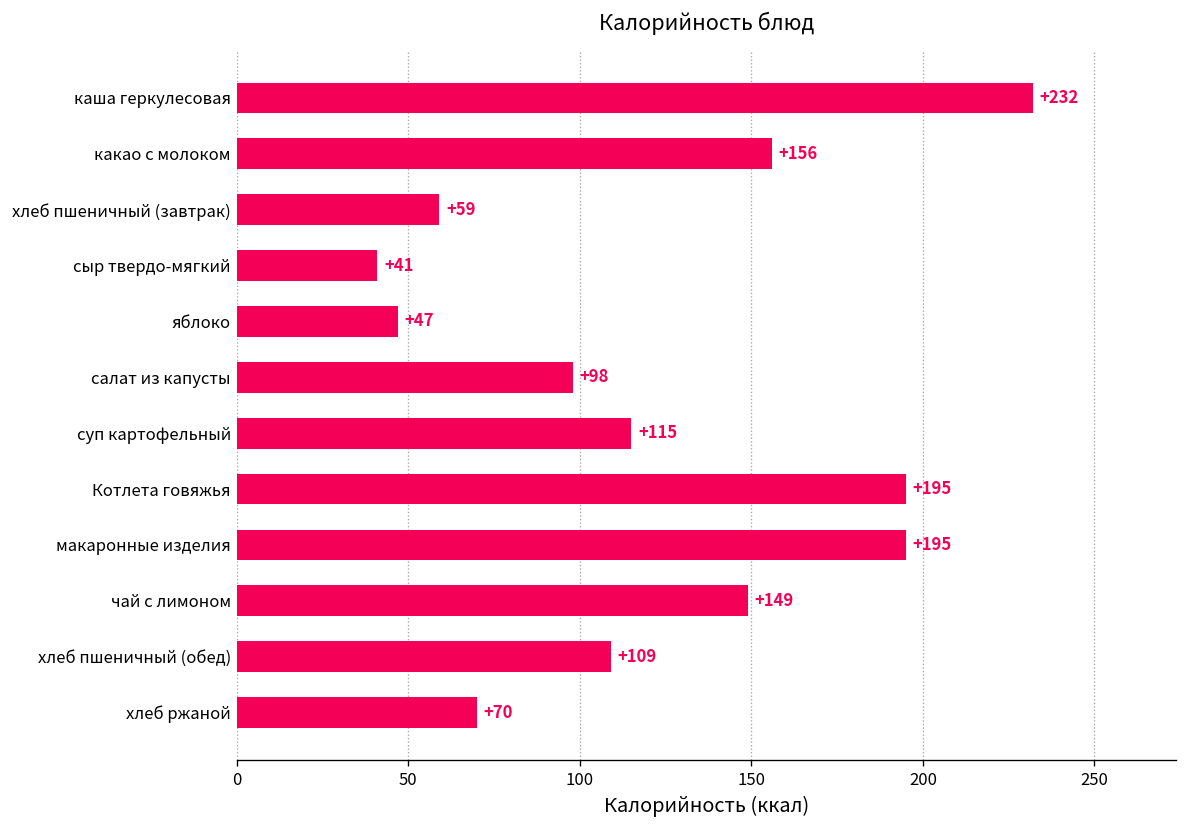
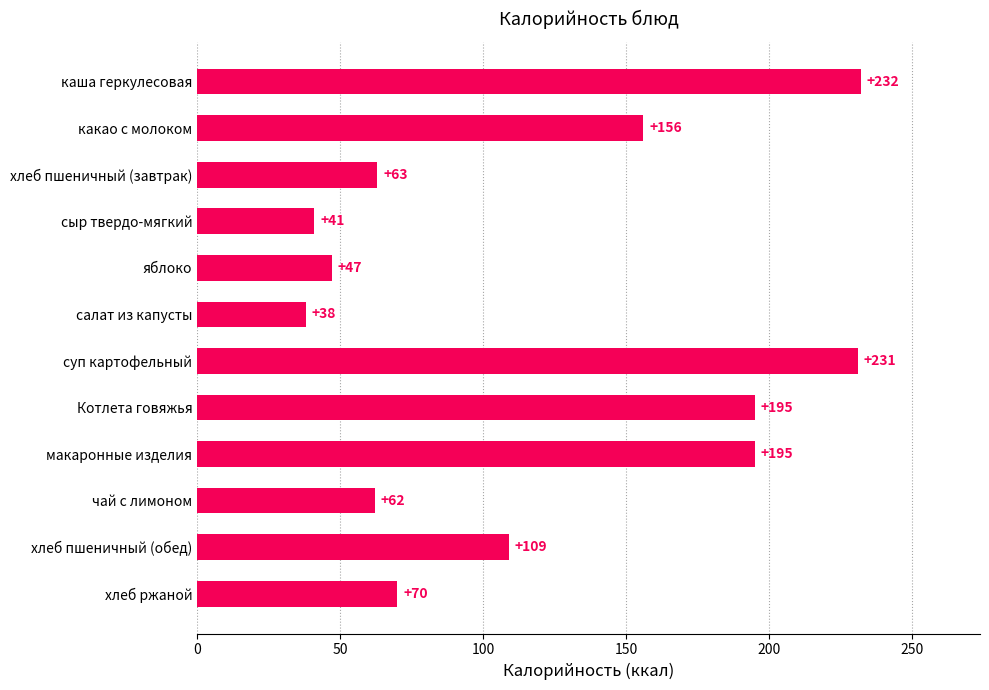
  {
    "каша геркулесовая": "+232",
    "какао с молоком": "+156",
-   "хлеб пшеничный (завтрак)": "+59",
+   "хлеб пшеничный (завтрак)": "+63",
    "сыр твердо-мягкий": "+41",
    "яблоко": "+47",
-   "салат из капусты": "+98",
-   "суп картофельный": "+115",
+   "салат из капусты": "+38",
+   "суп картофельный": "+231",
    "Котлета говяжья": "+195",
    "макаронные изделия": "+195",
-   "чай с лимоном": "+149",
+   "чай с лимоном": "+62",
    "хлеб пшеничный (обед)": "+109",
    "хлеб ржаной": "+70"
  }
